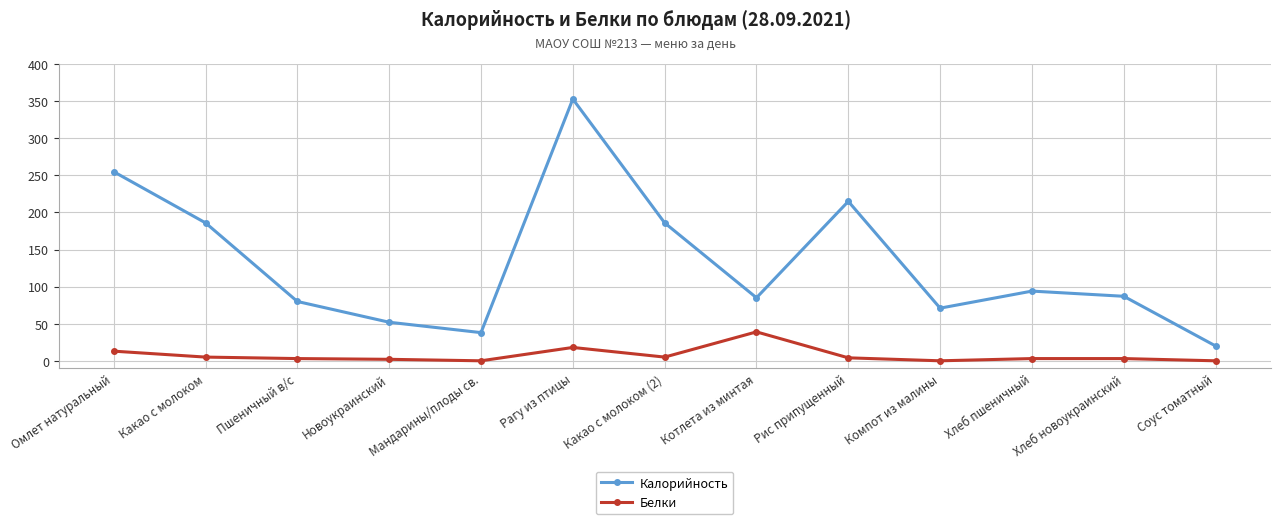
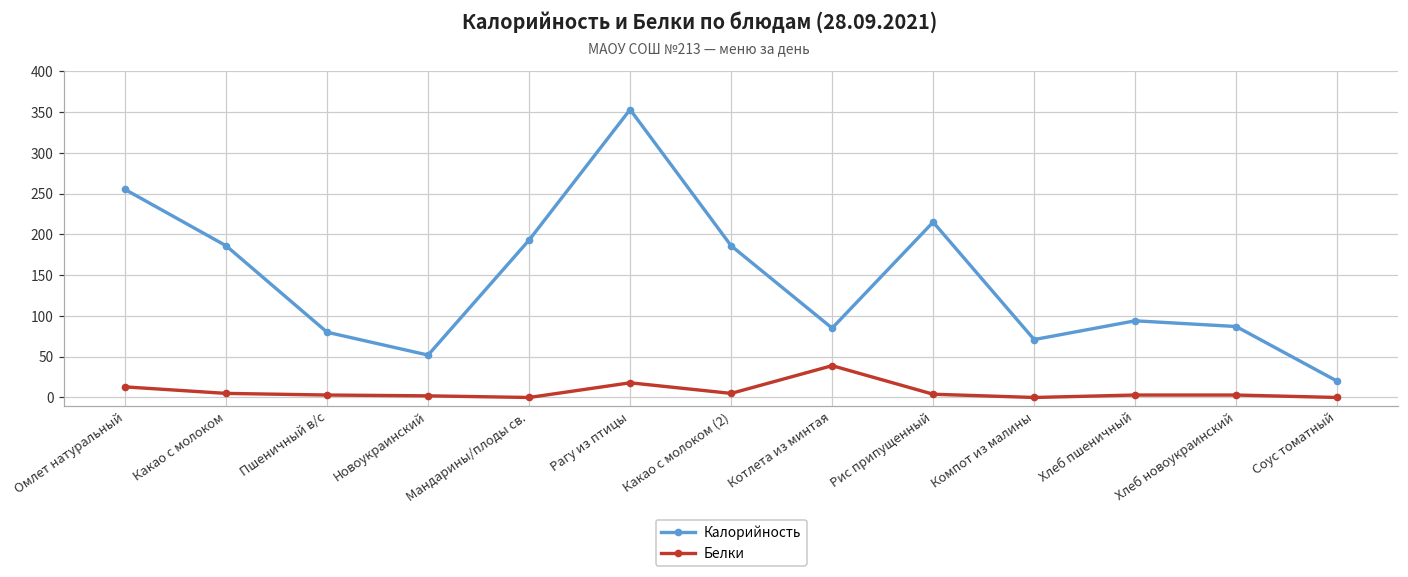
  {
    "Калорийность": {
      "Омлет натуральный": 260,
      "Какао с молоком": 190,
      "Пшеничный в/с": 80,
      "Новоукраинский": 50,
-     "Мандарины/плоды св.": 40,
+     "Мандарины/плоды св.": 190,
      "Рагу из птицы": 350,
      "Какао с молоком (2)": 190,
      "Котлета из минтая": 90,
      "Рис припущенный": 220,
      "Компот из малины": 70,
      "Хлеб пшеничный": 90,
      "Хлеб новоукраинский": 90,
      "Соус томатный": 20
    },
    "Белки": {
      "Омлет натуральный": 10,
      "Какао с молоком": 10,
      "Пшеничный в/с": 0,
      "Новоукраинский": 0,
      "Мандарины/плоды св.": 0,
      "Рагу из птицы": 20,
      "Какао с молоком (2)": 10,
      "Котлета из минтая": 40,
      "Рис припущенный": 0,
      "Компот из малины": 0,
      "Хлеб пшеничный": 0,
      "Хлеб новоукраинский": 0,
      "Соус томатный": 0
    }
  }
